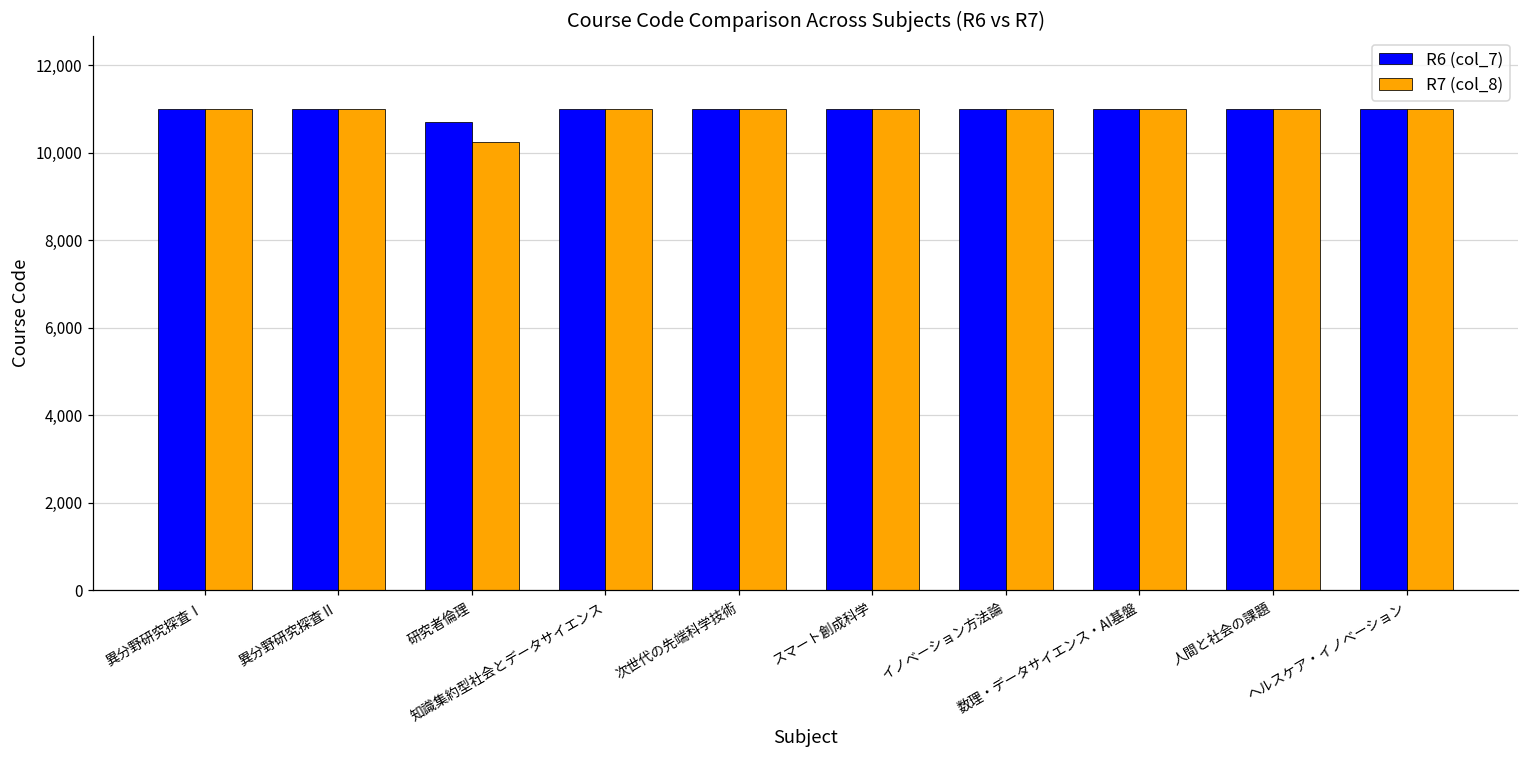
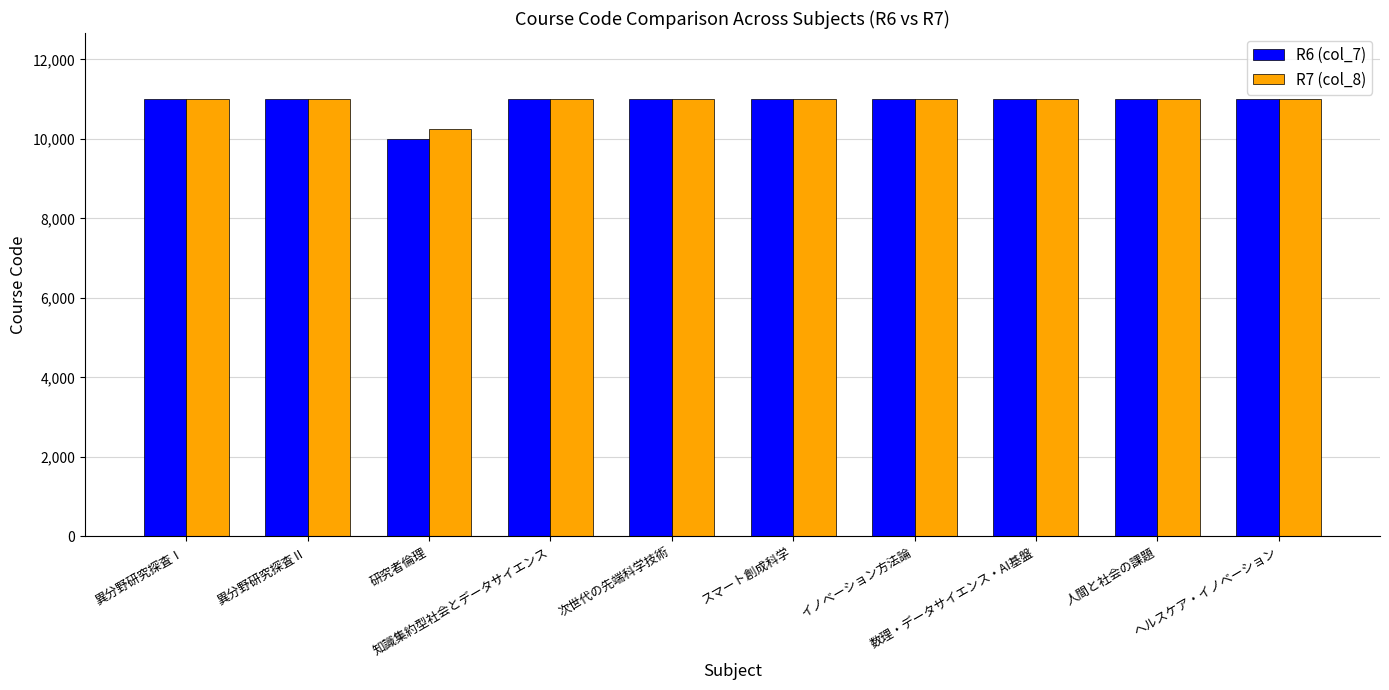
  {
    "R6 (col_7)": {
      "異分野研究探査Ⅰ": "11,000",
      "異分野研究探査Ⅱ": "11,000",
-     "研究者倫理": "10,700",
+     "研究者倫理": "10,000",
      "知識集約型社会とデータサイエンス": "11,000",
      "次世代の先端科学技術": "11,000",
      "スマート創成科学": "11,000",
      "イノベーション方法論": "11,000",
      "数理・データサイエンス・AI基盤": "11,000",
      "人間と社会の課題": "11,000",
      "ヘルスケア・イノベーション": "11,000"
    },
    "R7 (col_8)": {
      "異分野研究探査Ⅰ": "11,000",
      "異分野研究探査Ⅱ": "11,000",
      "研究者倫理": "10,300",
      "知識集約型社会とデータサイエンス": "11,000",
      "次世代の先端科学技術": "11,000",
      "スマート創成科学": "11,000",
      "イノベーション方法論": "11,000",
      "数理・データサイエンス・AI基盤": "11,000",
      "人間と社会の課題": "11,000",
      "ヘルスケア・イノベーション": "11,000"
    }
  }
